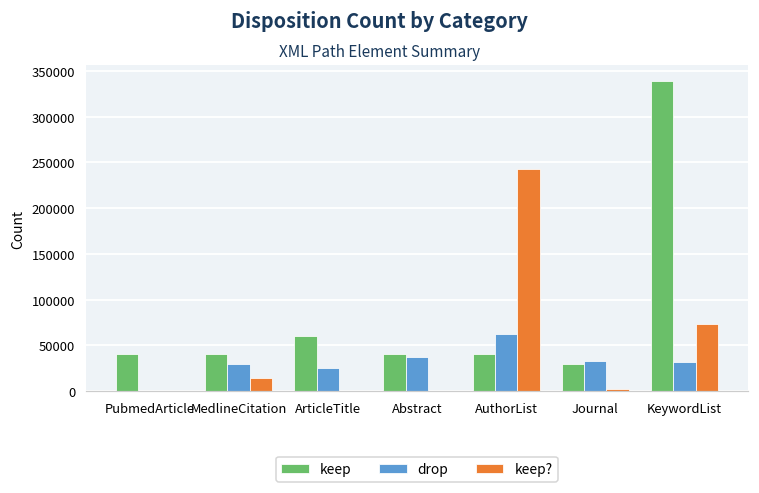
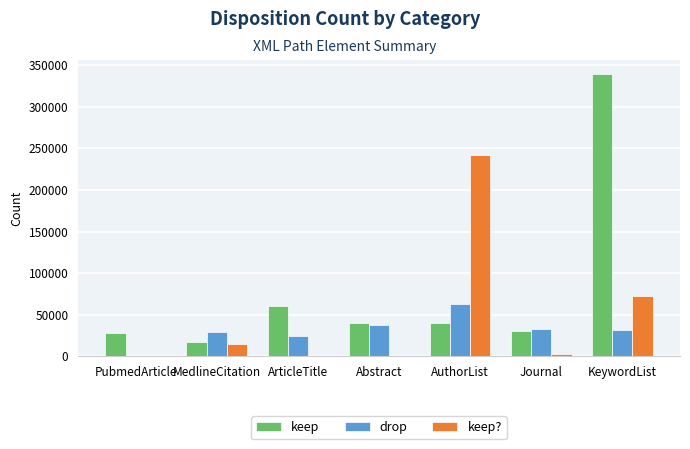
  {
    "keep": {
-     "PubmedArticle": 40000,
-     "MedlineCitation": 40000,
+     "PubmedArticle": 30000,
+     "MedlineCitation": 20000,
      "ArticleTitle": 60000,
      "Abstract": 40000,
      "AuthorList": 40000,
      "Journal": 30000,
      "KeywordList": 340000
    },
    "drop": {
      "MedlineCitation": 30000,
      "ArticleTitle": 20000,
      "Abstract": 40000,
      "AuthorList": 60000,
      "Journal": 30000,
      "KeywordList": 30000
    },
    "keep?": {
      "MedlineCitation": 10000,
      "AuthorList": 240000,
      "KeywordList": 70000
    }
  }
